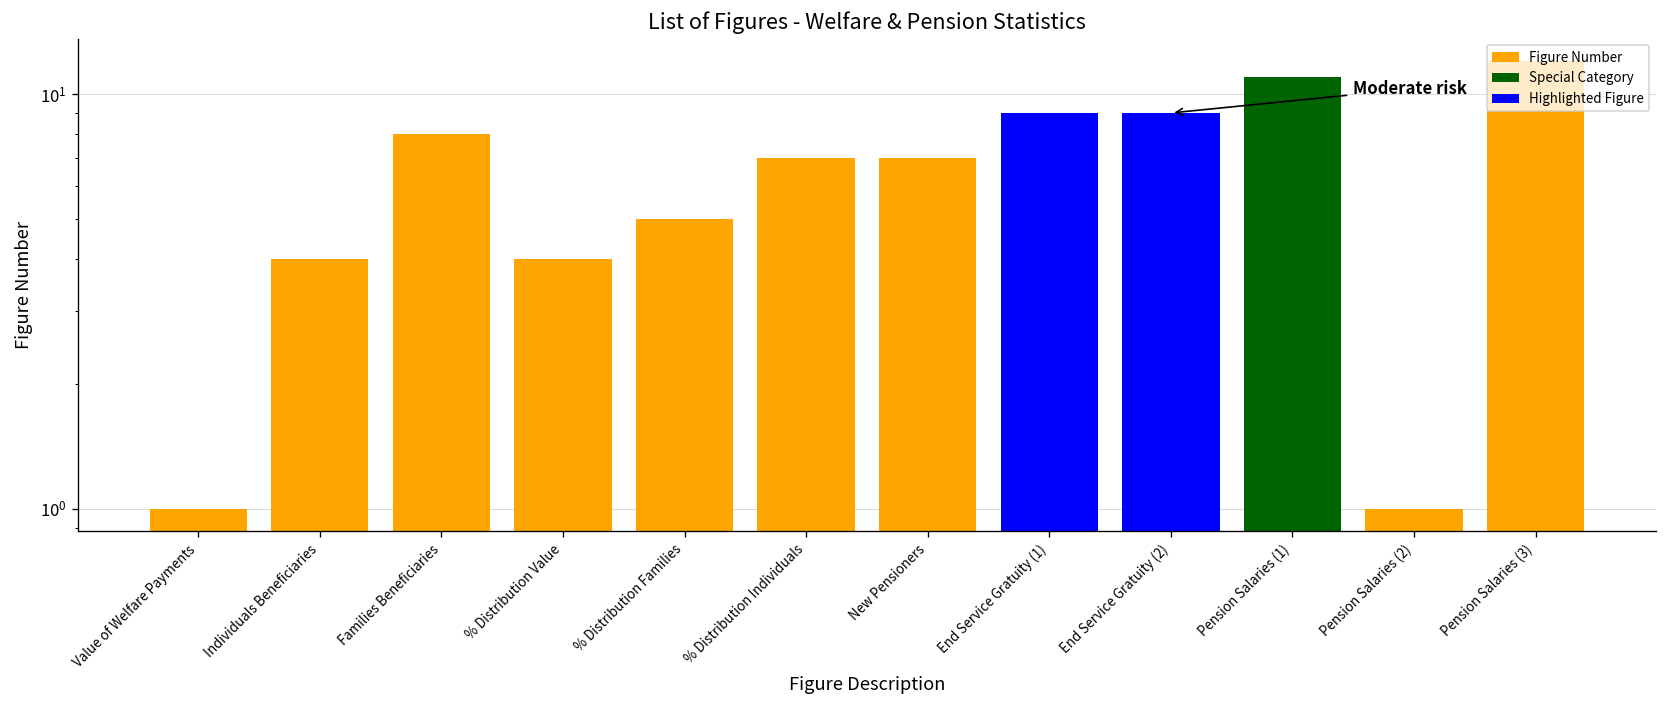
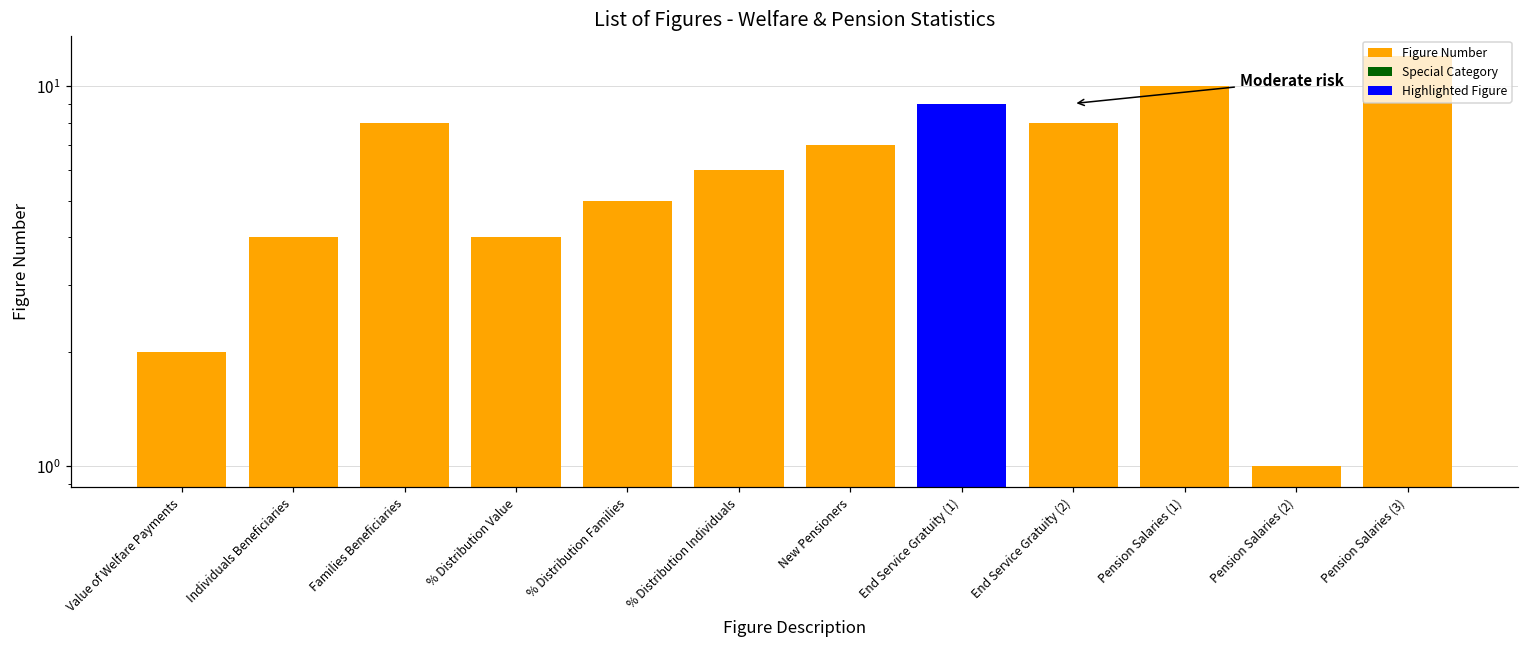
  {
-   "Value of Welfare Payments": 1,
+   "Value of Welfare Payments": 2,
    "Individuals Beneficiaries": 4,
    "Families Beneficiaries": 8,
    "% Distribution Value": 4,
    "% Distribution Families": 5,
-   "% Distribution Individuals": 7,
+   "% Distribution Individuals": 6,
    "New Pensioners": 7,
    "End Service Gratuity (1)": 9,
-   "End Service Gratuity (2)": 9,
-   "Pension Salaries (1)": 11,
+   "End Service Gratuity (2)": 8,
+   "Pension Salaries (1)": 10,
    "Pension Salaries (2)": 1
  }
